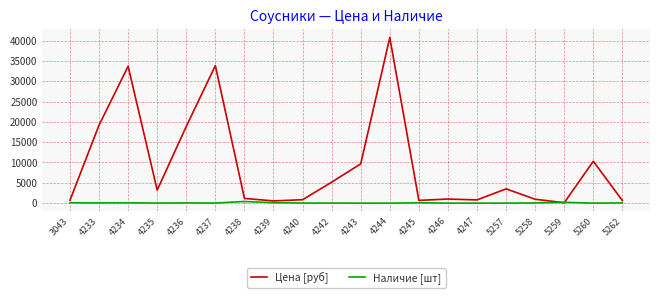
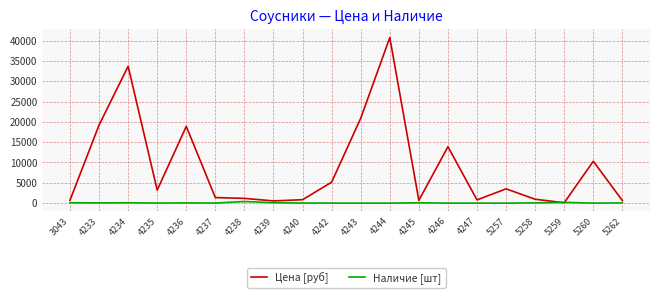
  {
    "Цена [руб]": {
      "4233": 19000,
      "4234": 34000,
      "4235": 3000,
      "4236": 19000,
-     "4237": 34000,
+     "4237": 1000,
      "4238": 1000,
      "4240": 1000,
      "4242": 5000,
-     "4243": 10000,
+     "4243": 21000,
      "4244": 41000,
-     "4246": 1000,
+     "4246": 14000,
      "4247": 1000,
      "5257": 4000,
      "5258": 1000,
      "5260": 10000
    },
    "Наличие [шт]": {
      "4233": 0,
      "4234": 0,
      "4235": 0,
      "4236": 0,
      "4237": 0,
      "4238": 0,
      "4240": 0,
      "4242": 0,
      "4243": 0,
      "4244": 0,
      "4246": 0,
      "4247": 0,
      "5257": 0,
      "5258": 0,
      "5260": 0
    }
  }
